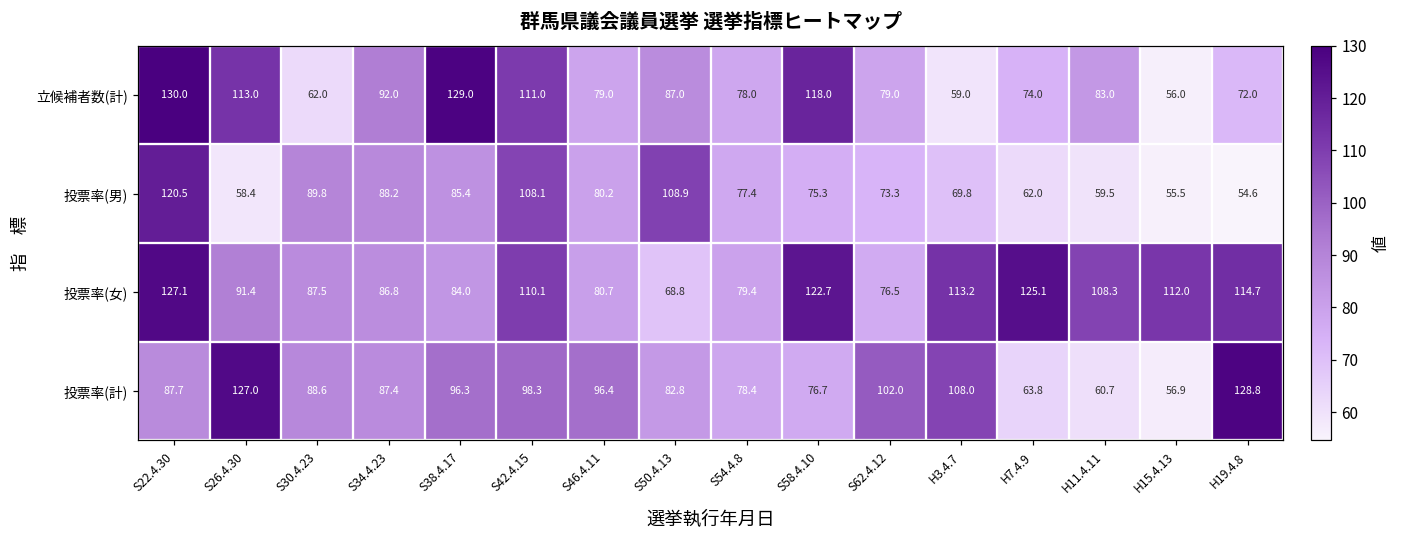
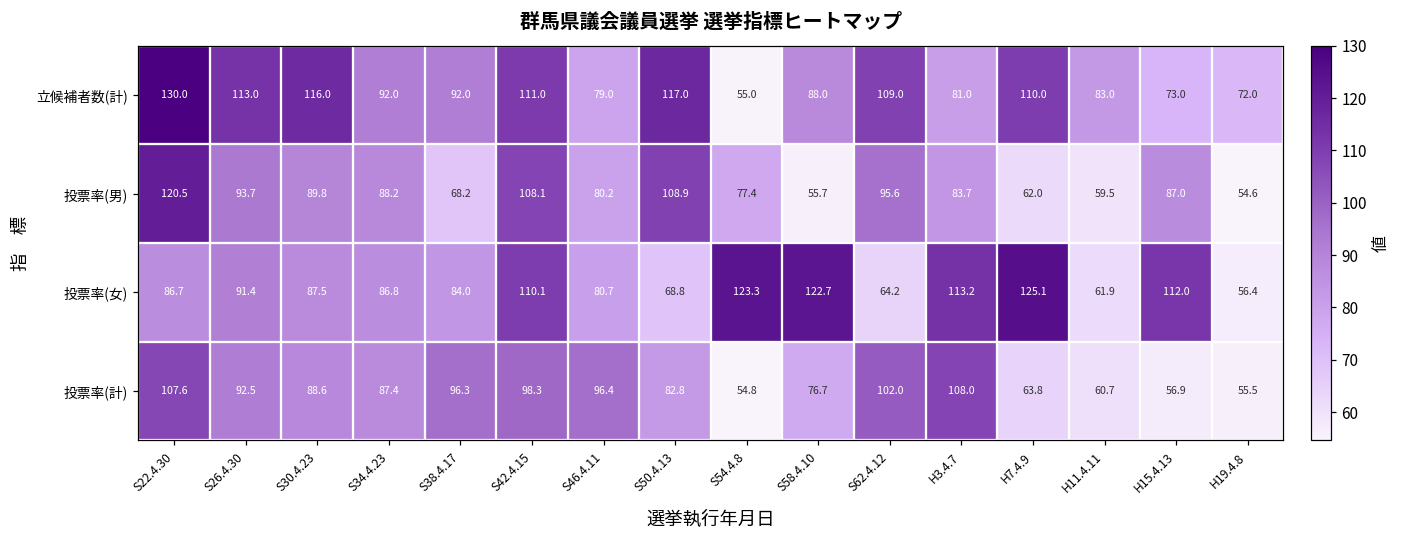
  {
    "立候補者数(計)": {
      "S22.4.30": 130.0,
      "S26.4.30": 113.0,
-     "S30.4.23": 62.0,
+     "S30.4.23": 116.0,
      "S34.4.23": 92.0,
-     "S38.4.17": 129.0,
+     "S38.4.17": 92.0,
      "S42.4.15": 111.0,
      "S46.4.11": 79.0,
-     "S50.4.13": 87.0,
-     "S54.4.8": 78.0,
-     "S58.4.10": 118.0,
-     "S62.4.12": 79.0,
-     "H3.4.7": 59.0,
-     "H7.4.9": 74.0,
+     "S50.4.13": 117.0,
+     "S54.4.8": 55.0,
+     "S58.4.10": 88.0,
+     "S62.4.12": 109.0,
+     "H3.4.7": 81.0,
+     "H7.4.9": 110.0,
      "H11.4.11": 83.0,
-     "H15.4.13": 56.0,
+     "H15.4.13": 73.0,
      "H19.4.8": 72.0
    },
    "投票率(男)": {
      "S22.4.30": 120.5,
-     "S26.4.30": 58.4,
+     "S26.4.30": 93.7,
      "S30.4.23": 89.8,
      "S34.4.23": 88.2,
-     "S38.4.17": 85.4,
+     "S38.4.17": 68.2,
      "S42.4.15": 108.1,
      "S46.4.11": 80.2,
      "S50.4.13": 108.9,
      "S54.4.8": 77.4,
-     "S58.4.10": 75.3,
-     "S62.4.12": 73.3,
-     "H3.4.7": 69.8,
+     "S58.4.10": 55.7,
+     "S62.4.12": 95.6,
+     "H3.4.7": 83.7,
      "H7.4.9": 62.0,
      "H11.4.11": 59.5,
-     "H15.4.13": 55.5,
+     "H15.4.13": 87.0,
      "H19.4.8": 54.6
    },
    "投票率(女)": {
-     "S22.4.30": 127.1,
+     "S22.4.30": 86.7,
      "S26.4.30": 91.4,
      "S30.4.23": 87.5,
      "S34.4.23": 86.8,
      "S38.4.17": 84.0,
      "S42.4.15": 110.1,
      "S46.4.11": 80.7,
      "S50.4.13": 68.8,
-     "S54.4.8": 79.4,
+     "S54.4.8": 123.3,
      "S58.4.10": 122.7,
-     "S62.4.12": 76.5,
+     "S62.4.12": 64.2,
      "H3.4.7": 113.2,
      "H7.4.9": 125.1,
-     "H11.4.11": 108.3,
+     "H11.4.11": 61.9,
      "H15.4.13": 112.0,
-     "H19.4.8": 114.7
+     "H19.4.8": 56.4
    },
    "投票率(計)": {
-     "S22.4.30": 87.7,
-     "S26.4.30": 127.0,
+     "S22.4.30": 107.6,
+     "S26.4.30": 92.5,
      "S30.4.23": 88.6,
      "S34.4.23": 87.4,
      "S38.4.17": 96.3,
      "S42.4.15": 98.3,
      "S46.4.11": 96.4,
      "S50.4.13": 82.8,
-     "S54.4.8": 78.4,
+     "S54.4.8": 54.8,
      "S58.4.10": 76.7,
      "S62.4.12": 102.0,
      "H3.4.7": 108.0,
      "H7.4.9": 63.8,
      "H11.4.11": 60.7,
      "H15.4.13": 56.9,
-     "H19.4.8": 128.8
+     "H19.4.8": 55.5
    }
  }
